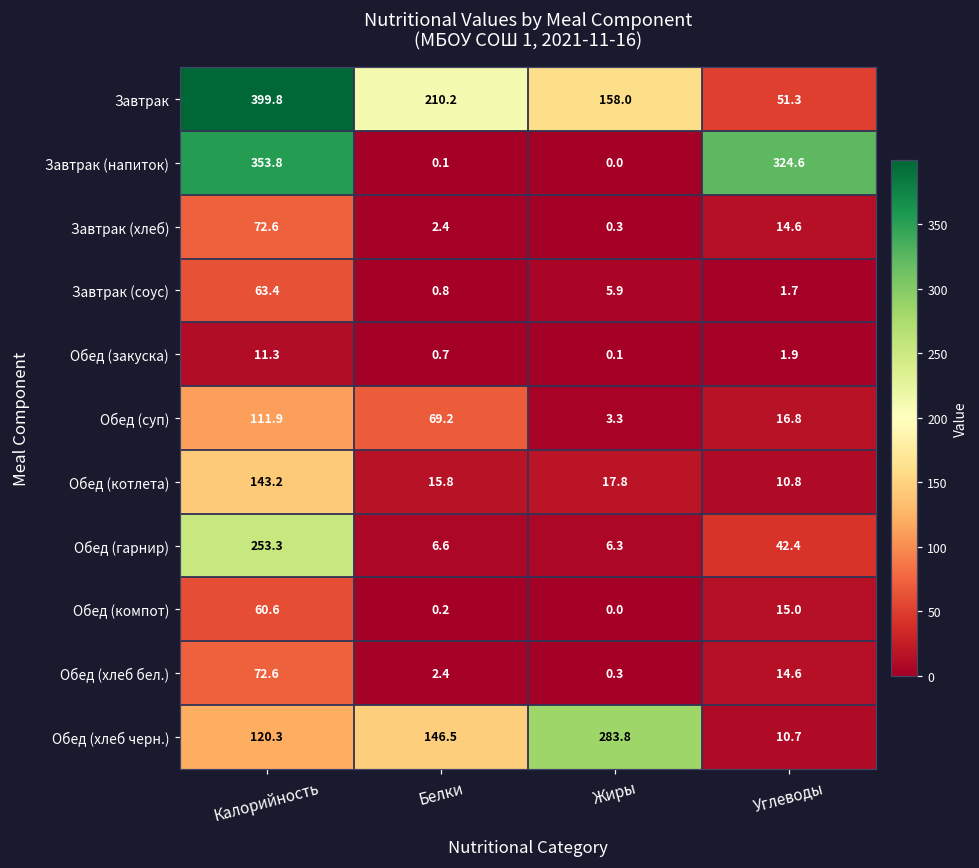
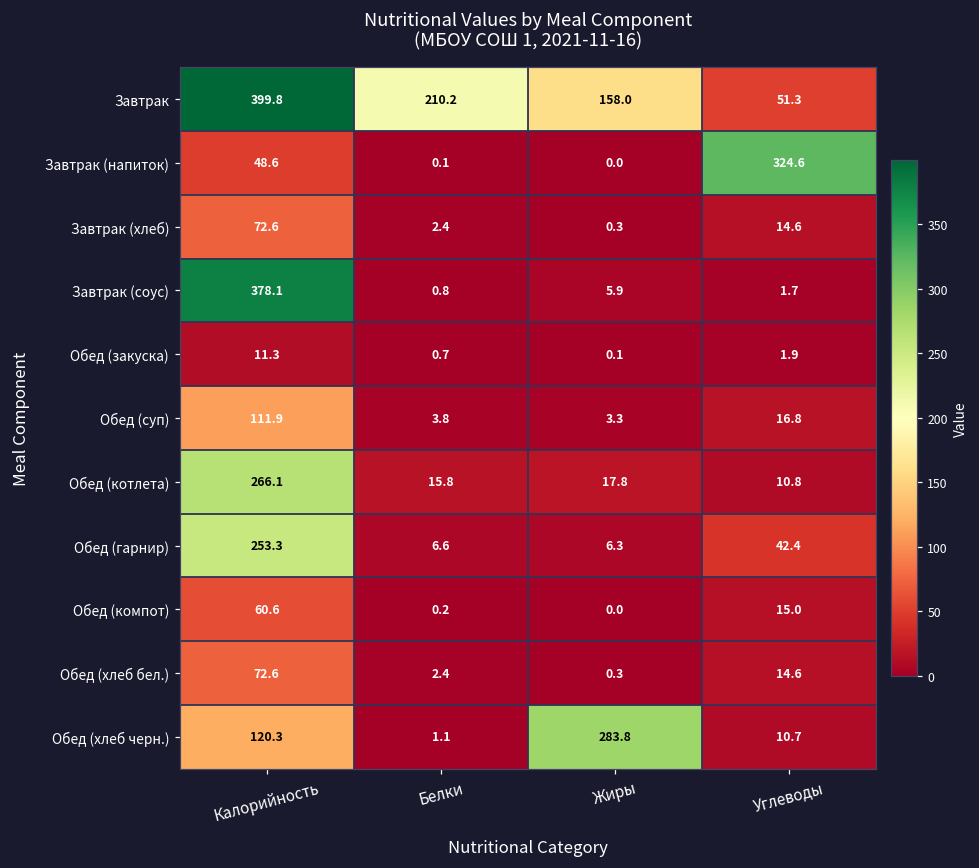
  {
    "Завтрак": {
      "Калорийность": 399.8,
      "Белки": 210.2,
      "Жиры": 158.0,
      "Углеводы": 51.3
    },
    "Завтрак (напиток)": {
-     "Калорийность": 353.8,
+     "Калорийность": 48.6,
      "Белки": 0.1,
      "Жиры": 0.0,
      "Углеводы": 324.6
    },
    "Завтрак (хлеб)": {
      "Калорийность": 72.6,
      "Белки": 2.4,
      "Жиры": 0.3,
      "Углеводы": 14.6
    },
    "Завтрак (соус)": {
-     "Калорийность": 63.4,
+     "Калорийность": 378.1,
      "Белки": 0.8,
      "Жиры": 5.9,
      "Углеводы": 1.7
    },
    "Обед (закуска)": {
      "Калорийность": 11.3,
      "Белки": 0.7,
      "Жиры": 0.1,
      "Углеводы": 1.9
    },
    "Обед (суп)": {
      "Калорийность": 111.9,
-     "Белки": 69.2,
+     "Белки": 3.8,
      "Жиры": 3.3,
      "Углеводы": 16.8
    },
    "Обед (котлета)": {
-     "Калорийность": 143.2,
+     "Калорийность": 266.1,
      "Белки": 15.8,
      "Жиры": 17.8,
      "Углеводы": 10.8
    },
    "Обед (гарнир)": {
      "Калорийность": 253.3,
      "Белки": 6.6,
      "Жиры": 6.3,
      "Углеводы": 42.4
    },
    "Обед (компот)": {
      "Калорийность": 60.6,
      "Белки": 0.2,
      "Жиры": 0.0,
      "Углеводы": 15.0
    },
    "Обед (хлеб бел.)": {
      "Калорийность": 72.6,
      "Белки": 2.4,
      "Жиры": 0.3,
      "Углеводы": 14.6
    },
    "Обед (хлеб черн.)": {
      "Калорийность": 120.3,
-     "Белки": 146.5,
+     "Белки": 1.1,
      "Жиры": 283.8,
      "Углеводы": 10.7
    }
  }
